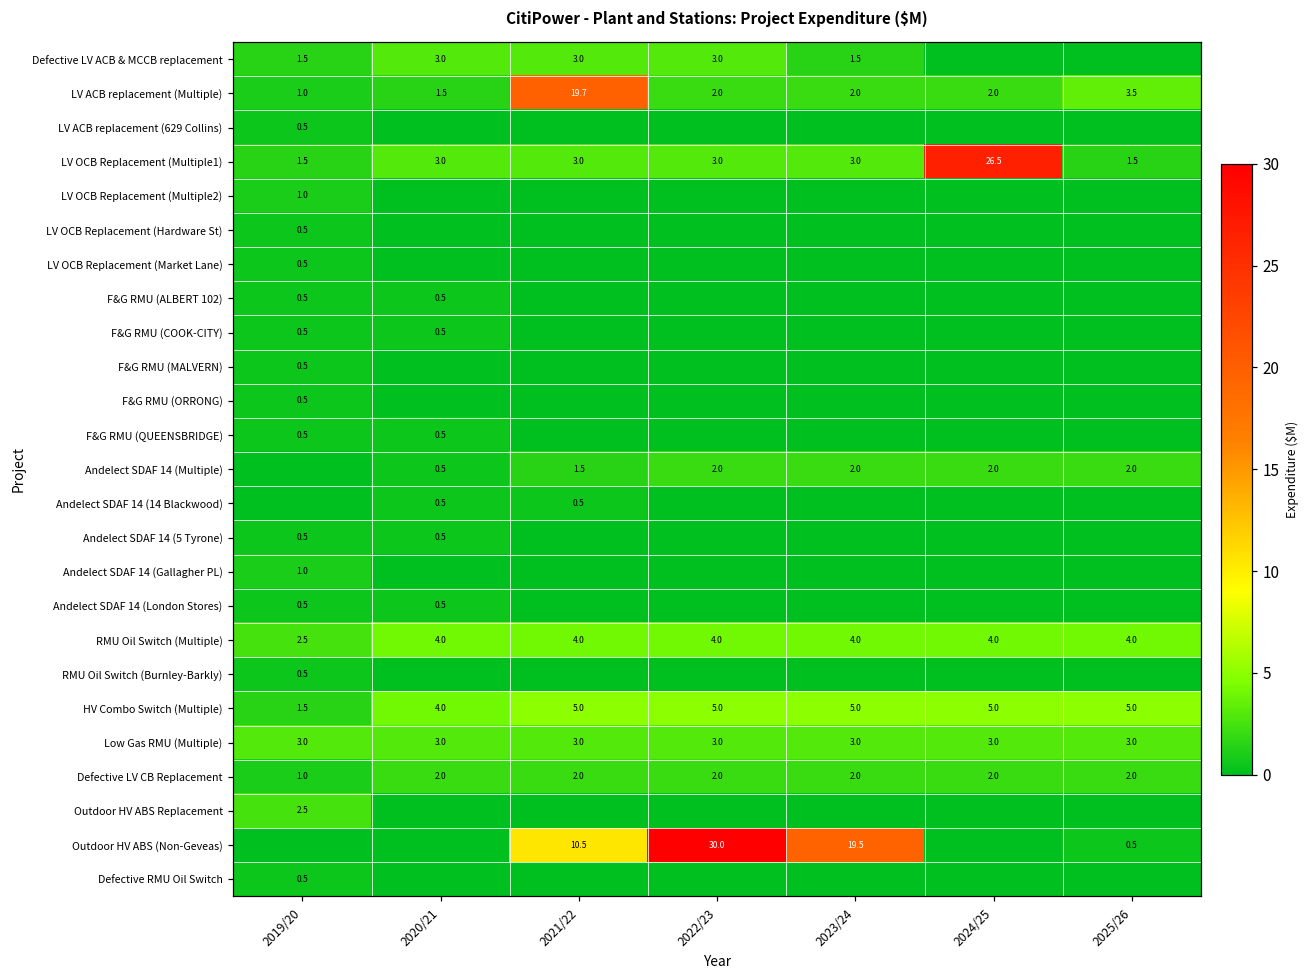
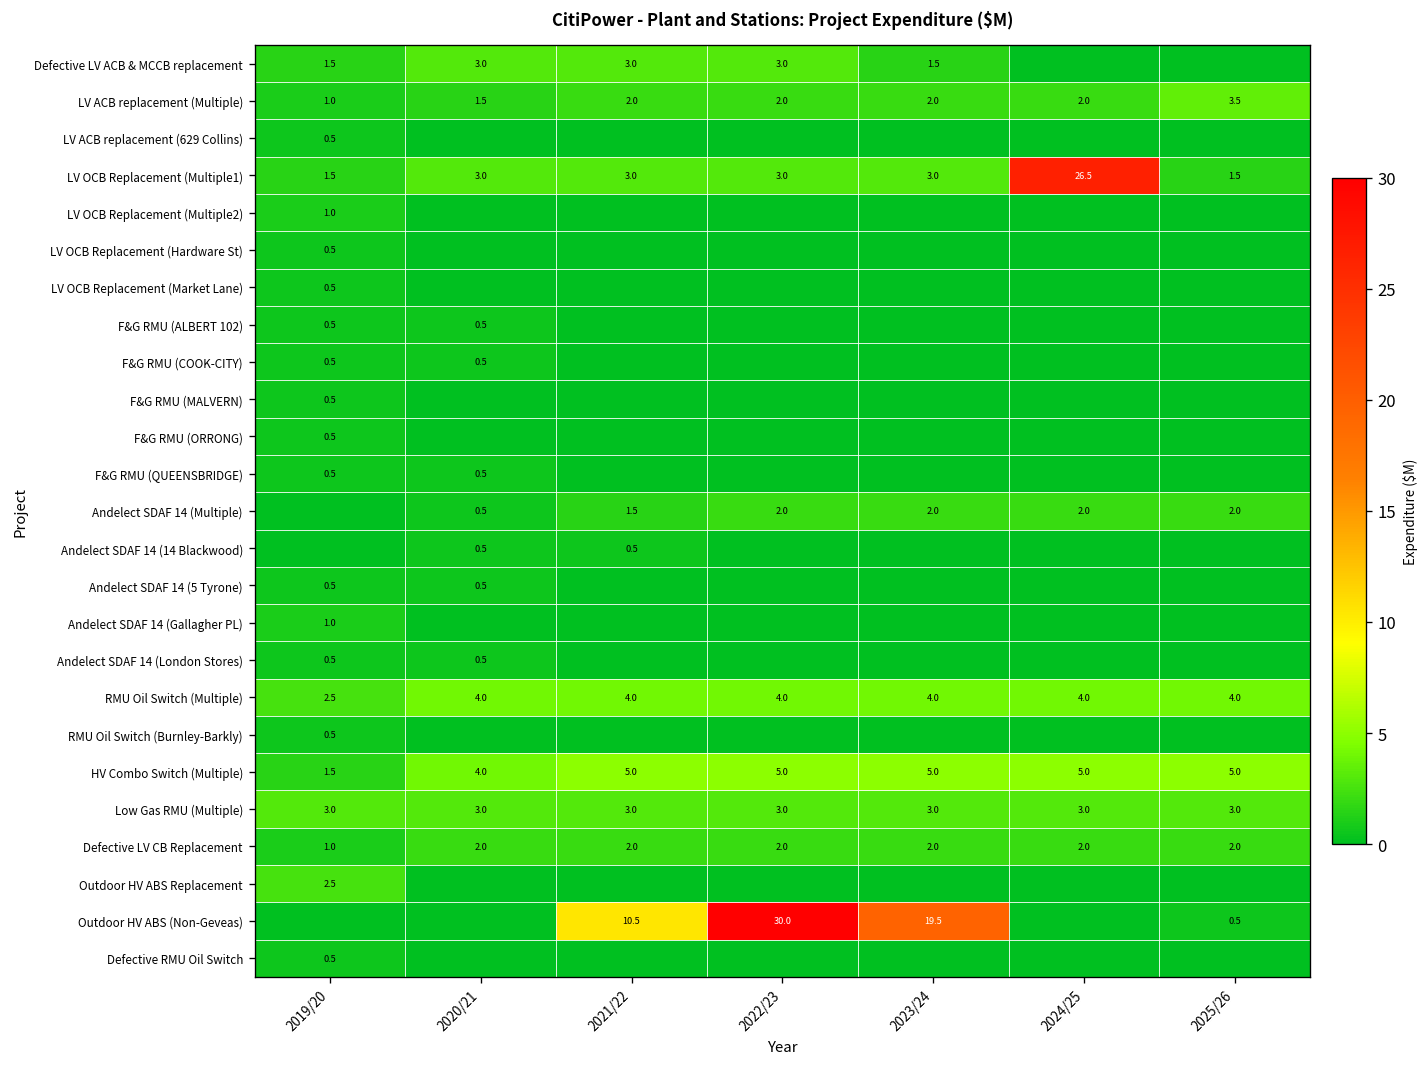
  {
    "Defective LV ACB & MCCB replacement": {
      "2019/20": 1.5,
      "2020/21": 3.0,
      "2021/22": 3.0,
      "2022/23": 3.0,
      "2023/24": 1.5
    },
    "LV ACB replacement (Multiple)": {
      "2019/20": 1.0,
      "2020/21": 1.5,
-     "2021/22": 19.7,
+     "2021/22": 2.0,
      "2022/23": 2.0,
      "2023/24": 2.0,
      "2024/25": 2.0,
      "2025/26": 3.5
    },
    "LV ACB replacement (629 Collins)": {
      "2019/20": 0.5
    },
    "LV OCB Replacement (Multiple1)": {
      "2019/20": 1.5,
      "2020/21": 3.0,
      "2021/22": 3.0,
      "2022/23": 3.0,
      "2023/24": 3.0,
      "2024/25": 26.5,
      "2025/26": 1.5
    },
    "LV OCB Replacement (Multiple2)": {
      "2019/20": 1.0
    },
    "LV OCB Replacement (Hardware St)": {
      "2019/20": 0.5
    },
    "LV OCB Replacement (Market Lane)": {
      "2019/20": 0.5
    },
    "F&G RMU (ALBERT 102)": {
      "2019/20": 0.5,
      "2020/21": 0.5
    },
    "F&G RMU (COOK-CITY)": {
      "2019/20": 0.5,
      "2020/21": 0.5
    },
    "F&G RMU (MALVERN)": {
      "2019/20": 0.5
    },
    "F&G RMU (ORRONG)": {
      "2019/20": 0.5
    },
    "F&G RMU (QUEENSBRIDGE)": {
      "2019/20": 0.5,
      "2020/21": 0.5
    },
    "Andelect SDAF 14 (Multiple)": {
      "2020/21": 0.5,
      "2021/22": 1.5,
      "2022/23": 2.0,
      "2023/24": 2.0,
      "2024/25": 2.0,
      "2025/26": 2.0
    },
    "Andelect SDAF 14 (14 Blackwood)": {
      "2020/21": 0.5,
      "2021/22": 0.5
    },
    "Andelect SDAF 14 (5 Tyrone)": {
      "2019/20": 0.5,
      "2020/21": 0.5
    },
    "Andelect SDAF 14 (Gallagher PL)": {
      "2019/20": 1.0
    },
    "Andelect SDAF 14 (London Stores)": {
      "2019/20": 0.5,
      "2020/21": 0.5
    },
    "RMU Oil Switch (Multiple)": {
      "2019/20": 2.5,
      "2020/21": 4.0,
      "2021/22": 4.0,
      "2022/23": 4.0,
      "2023/24": 4.0,
      "2024/25": 4.0,
      "2025/26": 4.0
    },
    "RMU Oil Switch (Burnley-Barkly)": {
      "2019/20": 0.5
    },
    "HV Combo Switch (Multiple)": {
      "2019/20": 1.5,
      "2020/21": 4.0,
      "2021/22": 5.0,
      "2022/23": 5.0,
      "2023/24": 5.0,
      "2024/25": 5.0,
      "2025/26": 5.0
    },
    "Low Gas RMU (Multiple)": {
      "2019/20": 3.0,
      "2020/21": 3.0,
      "2021/22": 3.0,
      "2022/23": 3.0,
      "2023/24": 3.0,
      "2024/25": 3.0,
      "2025/26": 3.0
    },
    "Defective LV CB Replacement": {
      "2019/20": 1.0,
      "2020/21": 2.0,
      "2021/22": 2.0,
      "2022/23": 2.0,
      "2023/24": 2.0,
      "2024/25": 2.0,
      "2025/26": 2.0
    },
    "Outdoor HV ABS Replacement": {
      "2019/20": 2.5
    },
    "Outdoor HV ABS (Non-Geveas)": {
      "2021/22": 10.5,
      "2022/23": 30.0,
      "2023/24": 19.5,
      "2025/26": 0.5
    },
    "Defective RMU Oil Switch": {
      "2019/20": 0.5
    }
  }
